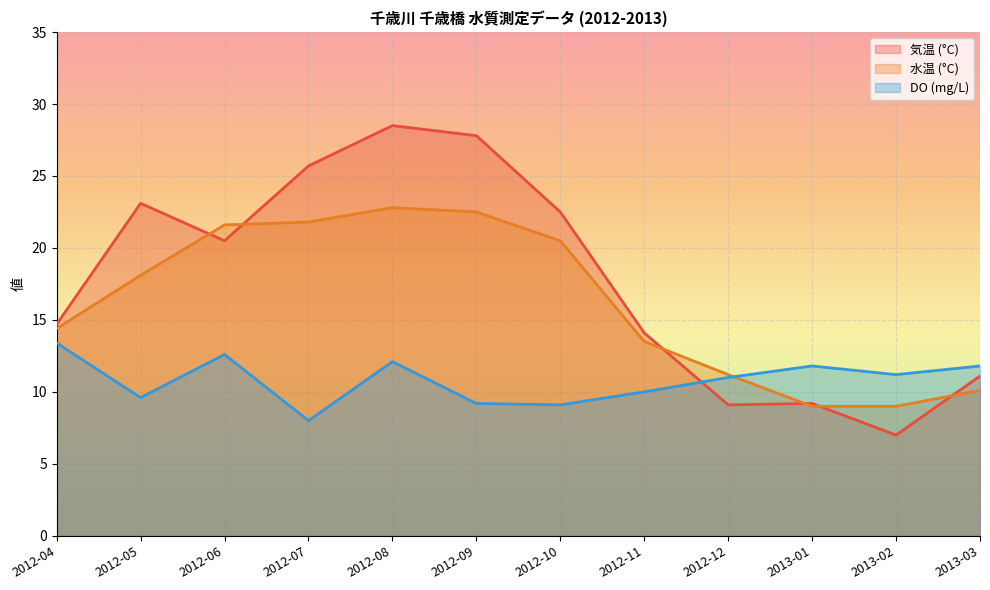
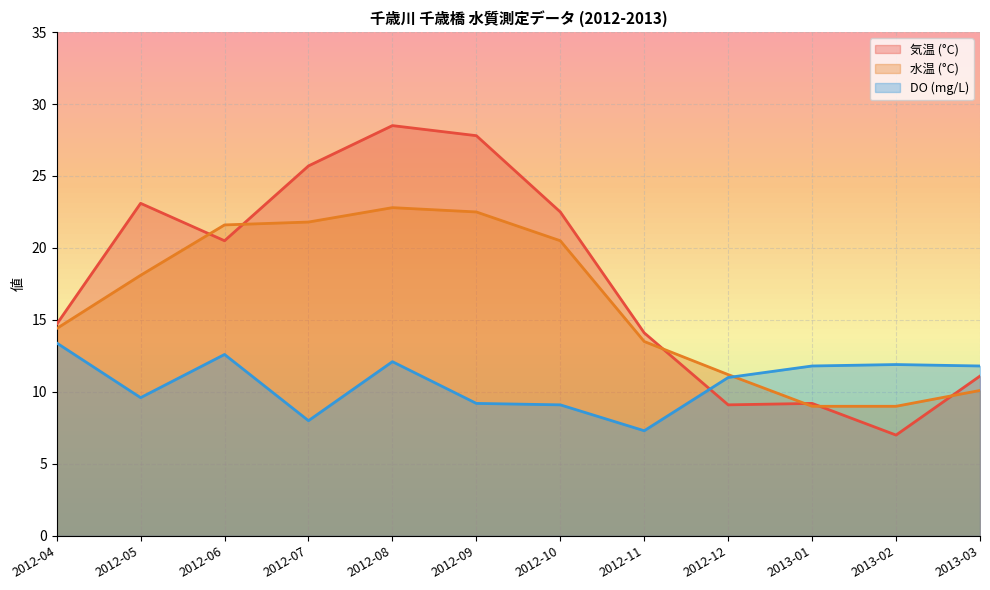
  {
    "DO (mg/L)": {
      "2012-04": 13.4,
      "2012-05": 9.6,
      "2012-06": 12.6,
      "2012-07": 8.0,
      "2012-08": 12.1,
      "2012-09": 9.2,
      "2012-10": 9.1,
-     "2012-11": 10.0,
+     "2012-11": 7.3,
      "2012-12": 11.0,
      "2013-01": 11.8,
-     "2013-02": 11.2,
+     "2013-02": 11.9,
      "2013-03": 11.8
    }
  }
